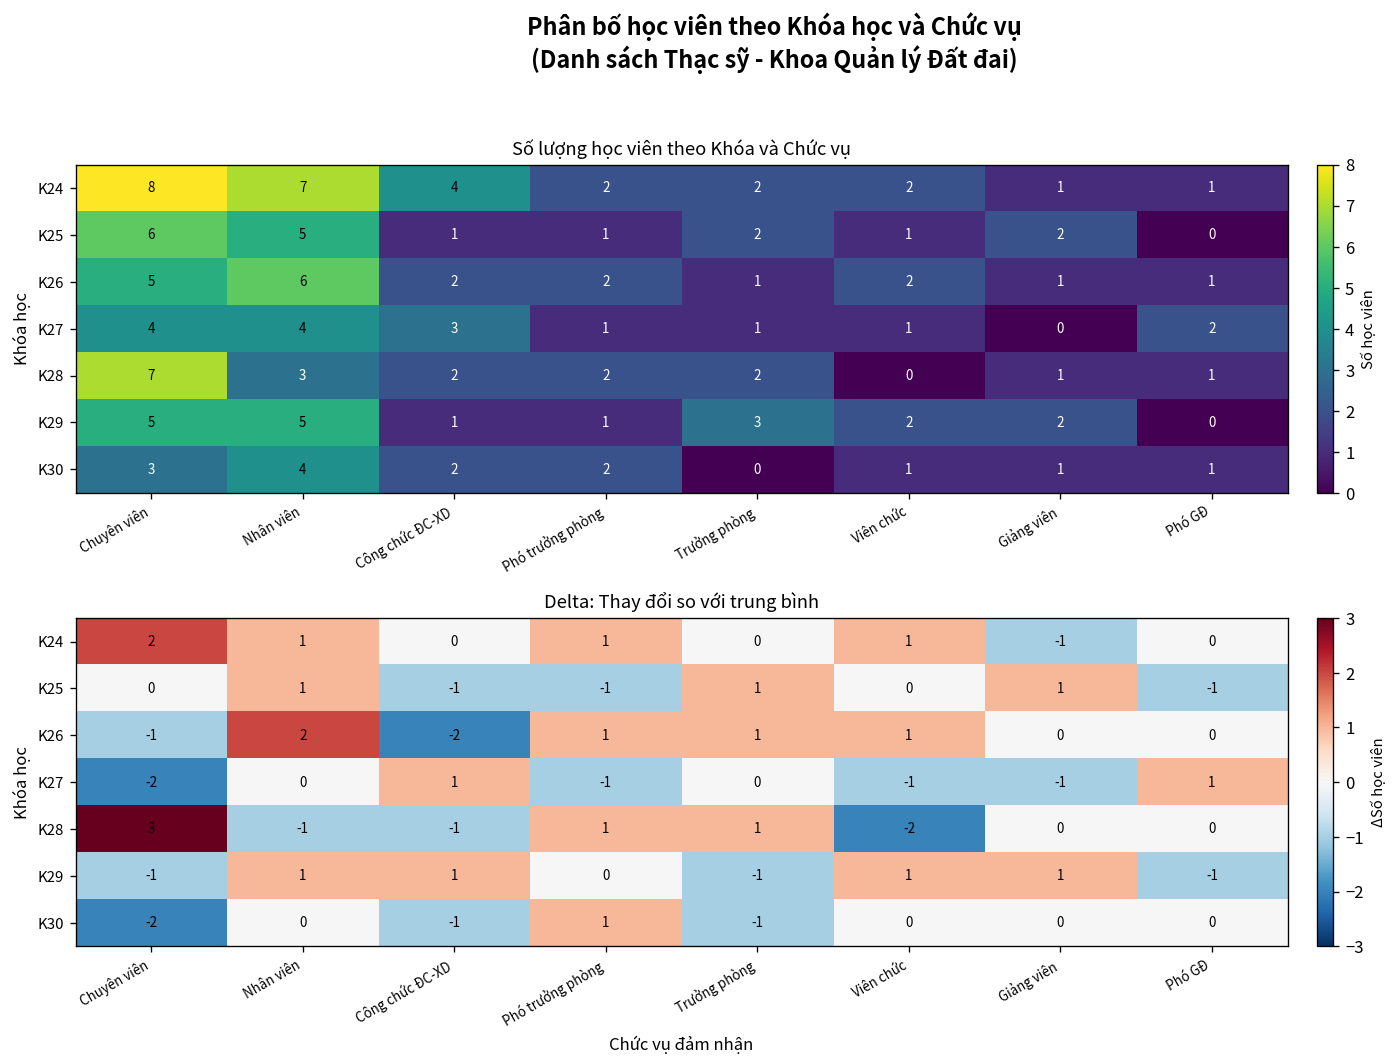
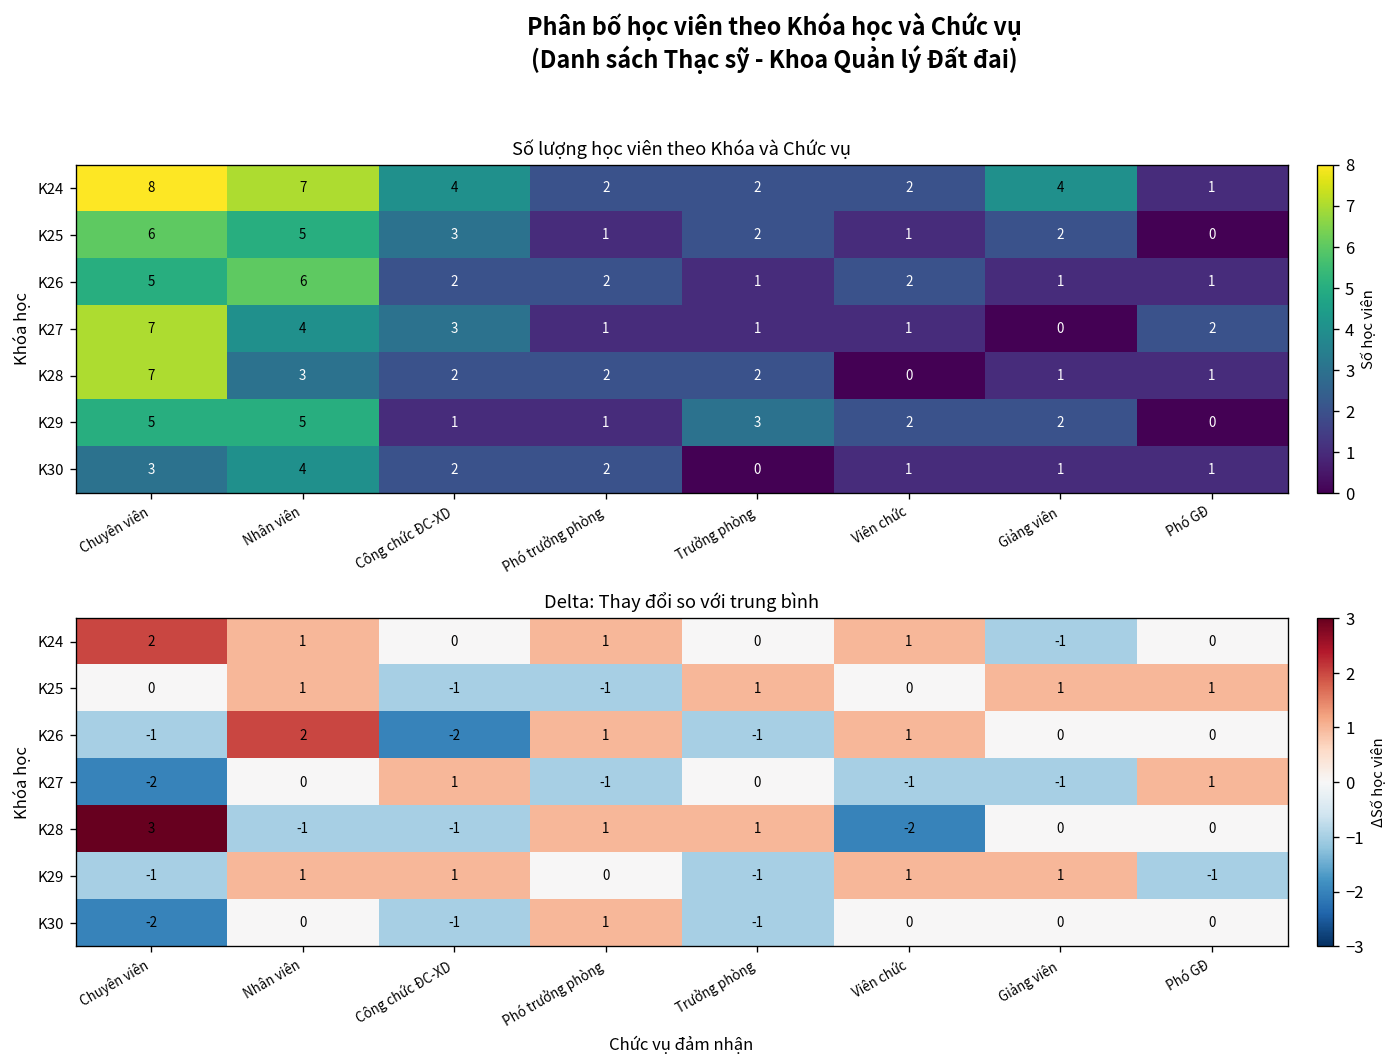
  {
    "Số lượng học viên theo Khóa và Chức vụ": {
      "K24": {
        "Chuyên viên": 8,
        "Nhân viên": 7,
        "Công chức ĐC-XD": 4,
        "Phó trưởng phòng": 2,
        "Trưởng phòng": 2,
        "Viên chức": 2,
-       "Giảng viên": 1,
+       "Giảng viên": 4,
        "Phó GĐ": 1
      },
      "K25": {
        "Chuyên viên": 6,
        "Nhân viên": 5,
-       "Công chức ĐC-XD": 1,
+       "Công chức ĐC-XD": 3,
        "Phó trưởng phòng": 1,
        "Trưởng phòng": 2,
        "Viên chức": 1,
        "Giảng viên": 2,
        "Phó GĐ": 0
      },
      "K26": {
        "Chuyên viên": 5,
        "Nhân viên": 6,
        "Công chức ĐC-XD": 2,
        "Phó trưởng phòng": 2,
        "Trưởng phòng": 1,
        "Viên chức": 2,
        "Giảng viên": 1,
        "Phó GĐ": 1
      },
      "K27": {
-       "Chuyên viên": 4,
+       "Chuyên viên": 7,
        "Nhân viên": 4,
        "Công chức ĐC-XD": 3,
        "Phó trưởng phòng": 1,
        "Trưởng phòng": 1,
        "Viên chức": 1,
        "Giảng viên": 0,
        "Phó GĐ": 2
      },
      "K28": {
        "Chuyên viên": 7,
        "Nhân viên": 3,
        "Công chức ĐC-XD": 2,
        "Phó trưởng phòng": 2,
        "Trưởng phòng": 2,
        "Viên chức": 0,
        "Giảng viên": 1,
        "Phó GĐ": 1
      },
      "K29": {
        "Chuyên viên": 5,
        "Nhân viên": 5,
        "Công chức ĐC-XD": 1,
        "Phó trưởng phòng": 1,
        "Trưởng phòng": 3,
        "Viên chức": 2,
        "Giảng viên": 2,
        "Phó GĐ": 0
      },
      "K30": {
        "Chuyên viên": 3,
        "Nhân viên": 4,
        "Công chức ĐC-XD": 2,
        "Phó trưởng phòng": 2,
        "Trưởng phòng": 0,
        "Viên chức": 1,
        "Giảng viên": 1,
        "Phó GĐ": 1
      }
    },
    "Delta: Thay đổi so với trung bình": {
      "K24": {
        "Chuyên viên": 2,
        "Nhân viên": 1,
        "Công chức ĐC-XD": 0,
        "Phó trưởng phòng": 1,
        "Trưởng phòng": 0,
        "Viên chức": 1,
        "Giảng viên": -1,
        "Phó GĐ": 0
      },
      "K25": {
        "Chuyên viên": 0,
        "Nhân viên": 1,
        "Công chức ĐC-XD": -1,
        "Phó trưởng phòng": -1,
        "Trưởng phòng": 1,
        "Viên chức": 0,
        "Giảng viên": 1,
-       "Phó GĐ": -1
+       "Phó GĐ": 1
      },
      "K26": {
        "Chuyên viên": -1,
        "Nhân viên": 2,
        "Công chức ĐC-XD": -2,
        "Phó trưởng phòng": 1,
-       "Trưởng phòng": 1,
+       "Trưởng phòng": -1,
        "Viên chức": 1,
        "Giảng viên": 0,
        "Phó GĐ": 0
      },
      "K27": {
        "Chuyên viên": -2,
        "Nhân viên": 0,
        "Công chức ĐC-XD": 1,
        "Phó trưởng phòng": -1,
        "Trưởng phòng": 0,
        "Viên chức": -1,
        "Giảng viên": -1,
        "Phó GĐ": 1
      },
      "K28": {
        "Chuyên viên": 3,
        "Nhân viên": -1,
        "Công chức ĐC-XD": -1,
        "Phó trưởng phòng": 1,
        "Trưởng phòng": 1,
        "Viên chức": -2,
        "Giảng viên": 0,
        "Phó GĐ": 0
      },
      "K29": {
        "Chuyên viên": -1,
        "Nhân viên": 1,
        "Công chức ĐC-XD": 1,
        "Phó trưởng phòng": 0,
        "Trưởng phòng": -1,
        "Viên chức": 1,
        "Giảng viên": 1,
        "Phó GĐ": -1
      },
      "K30": {
        "Chuyên viên": -2,
        "Nhân viên": 0,
        "Công chức ĐC-XD": -1,
        "Phó trưởng phòng": 1,
        "Trưởng phòng": -1,
        "Viên chức": 0,
        "Giảng viên": 0,
        "Phó GĐ": 0
      }
    }
  }
